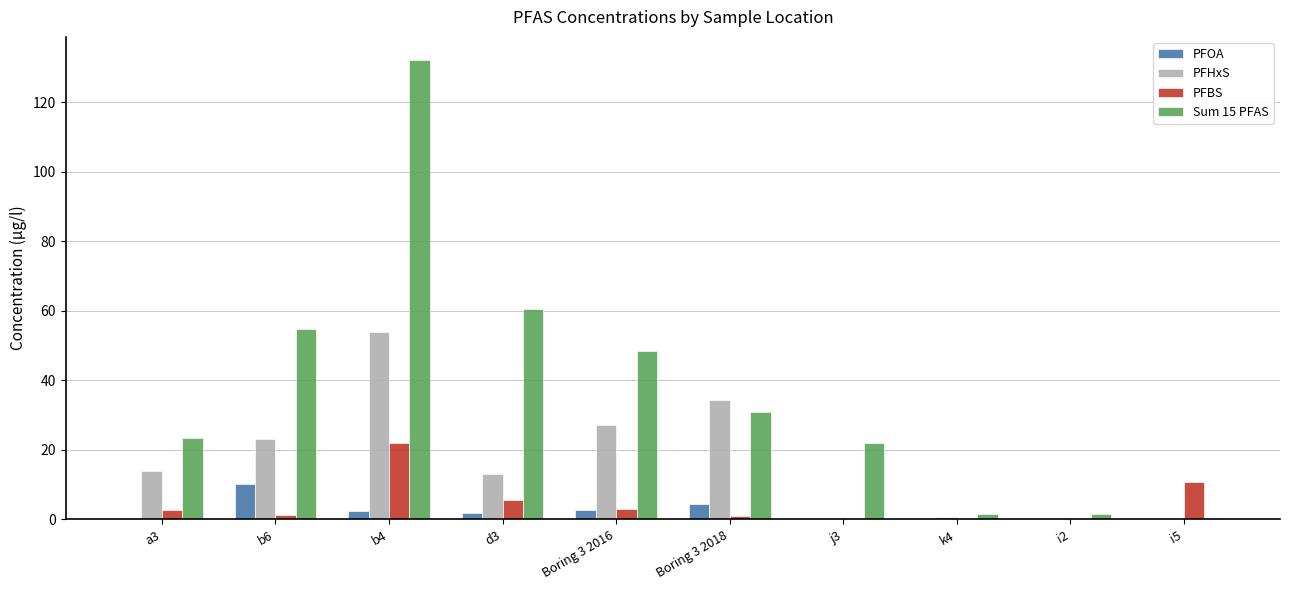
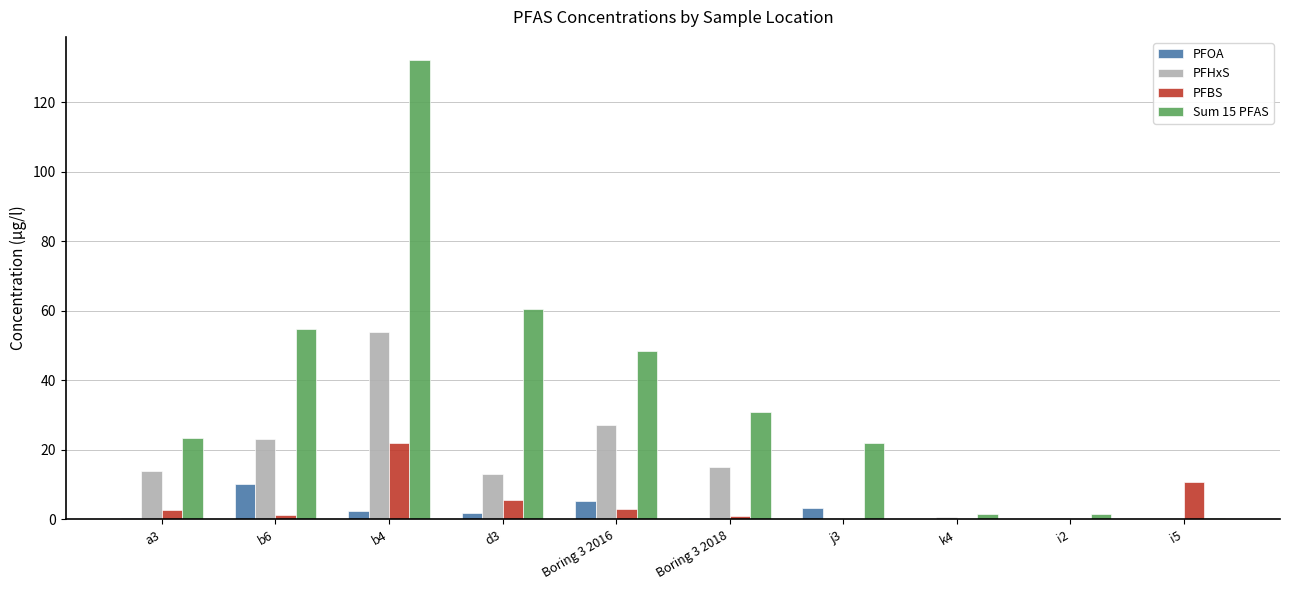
  {
    "PFOA": {
      "b6": 10,
      "b4": 3,
      "d3": 2,
-     "Boring 3 2016": 3,
-     "Boring 3 2018": 4,
-     "j3": 0
+     "Boring 3 2016": 5,
+     "Boring 3 2018": 0,
+     "j3": 3
    },
    "PFHxS": {
      "a3": 14,
      "b6": 23,
      "b4": 54,
      "d3": 13,
      "Boring 3 2016": 27,
-     "Boring 3 2018": 34
+     "Boring 3 2018": 15
    },
    "PFBS": {
      "a3": 3,
      "b6": 1,
      "b4": 22,
      "d3": 6,
      "Boring 3 2016": 3,
      "Boring 3 2018": 1,
      "i5": 11
    },
    "Sum 15 PFAS": {
      "a3": 24,
      "b6": 55,
      "b4": 132,
      "d3": 60,
      "Boring 3 2016": 48,
      "Boring 3 2018": 31,
      "j3": 22,
      "k4": 1,
      "i2": 2
    }
  }
